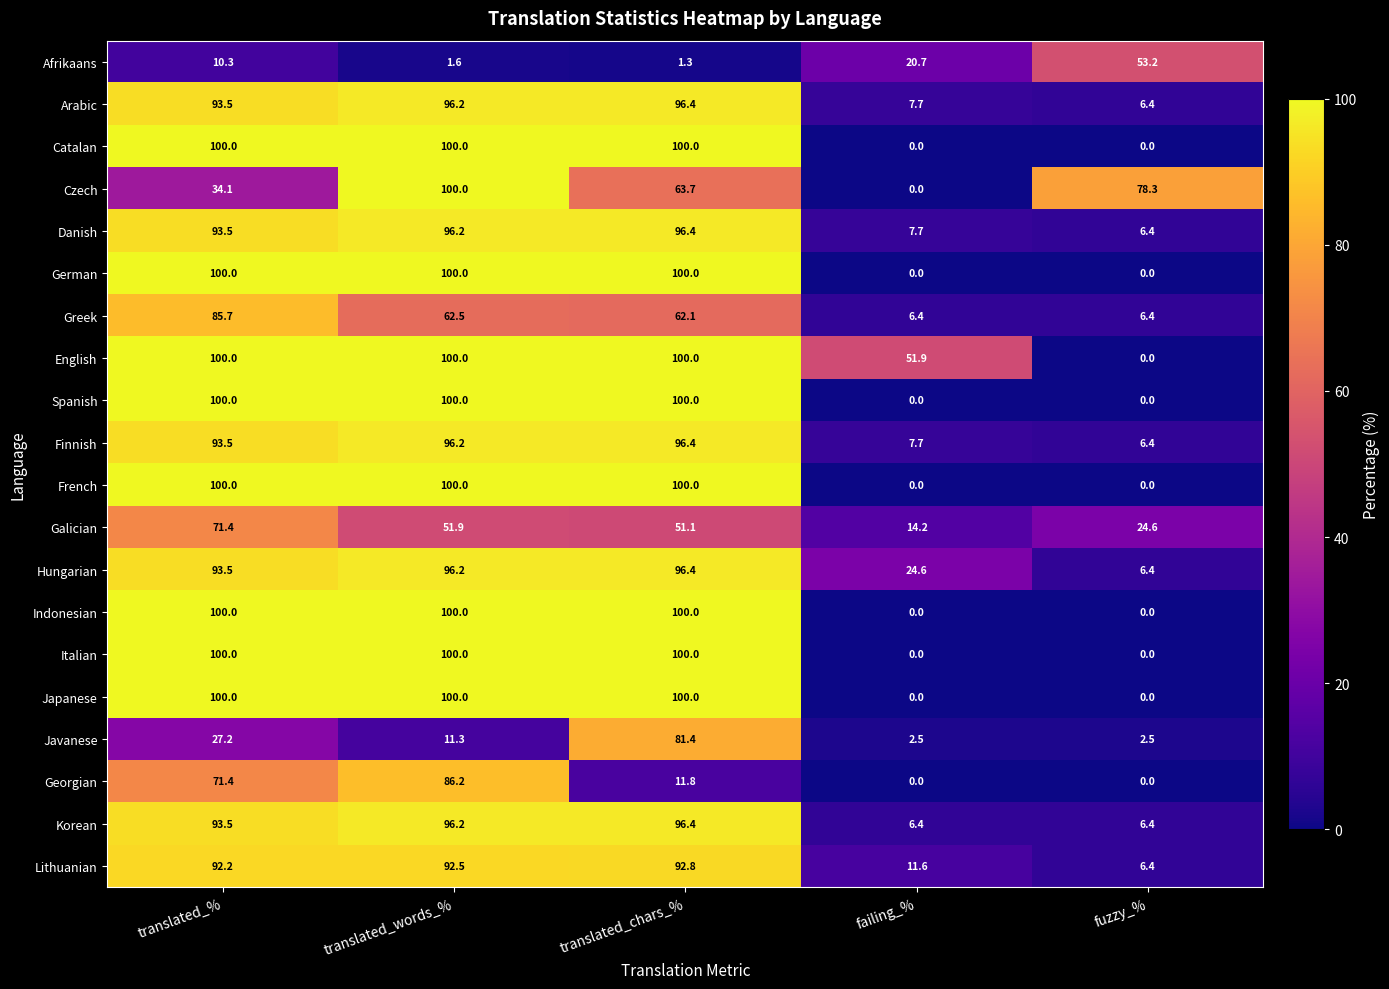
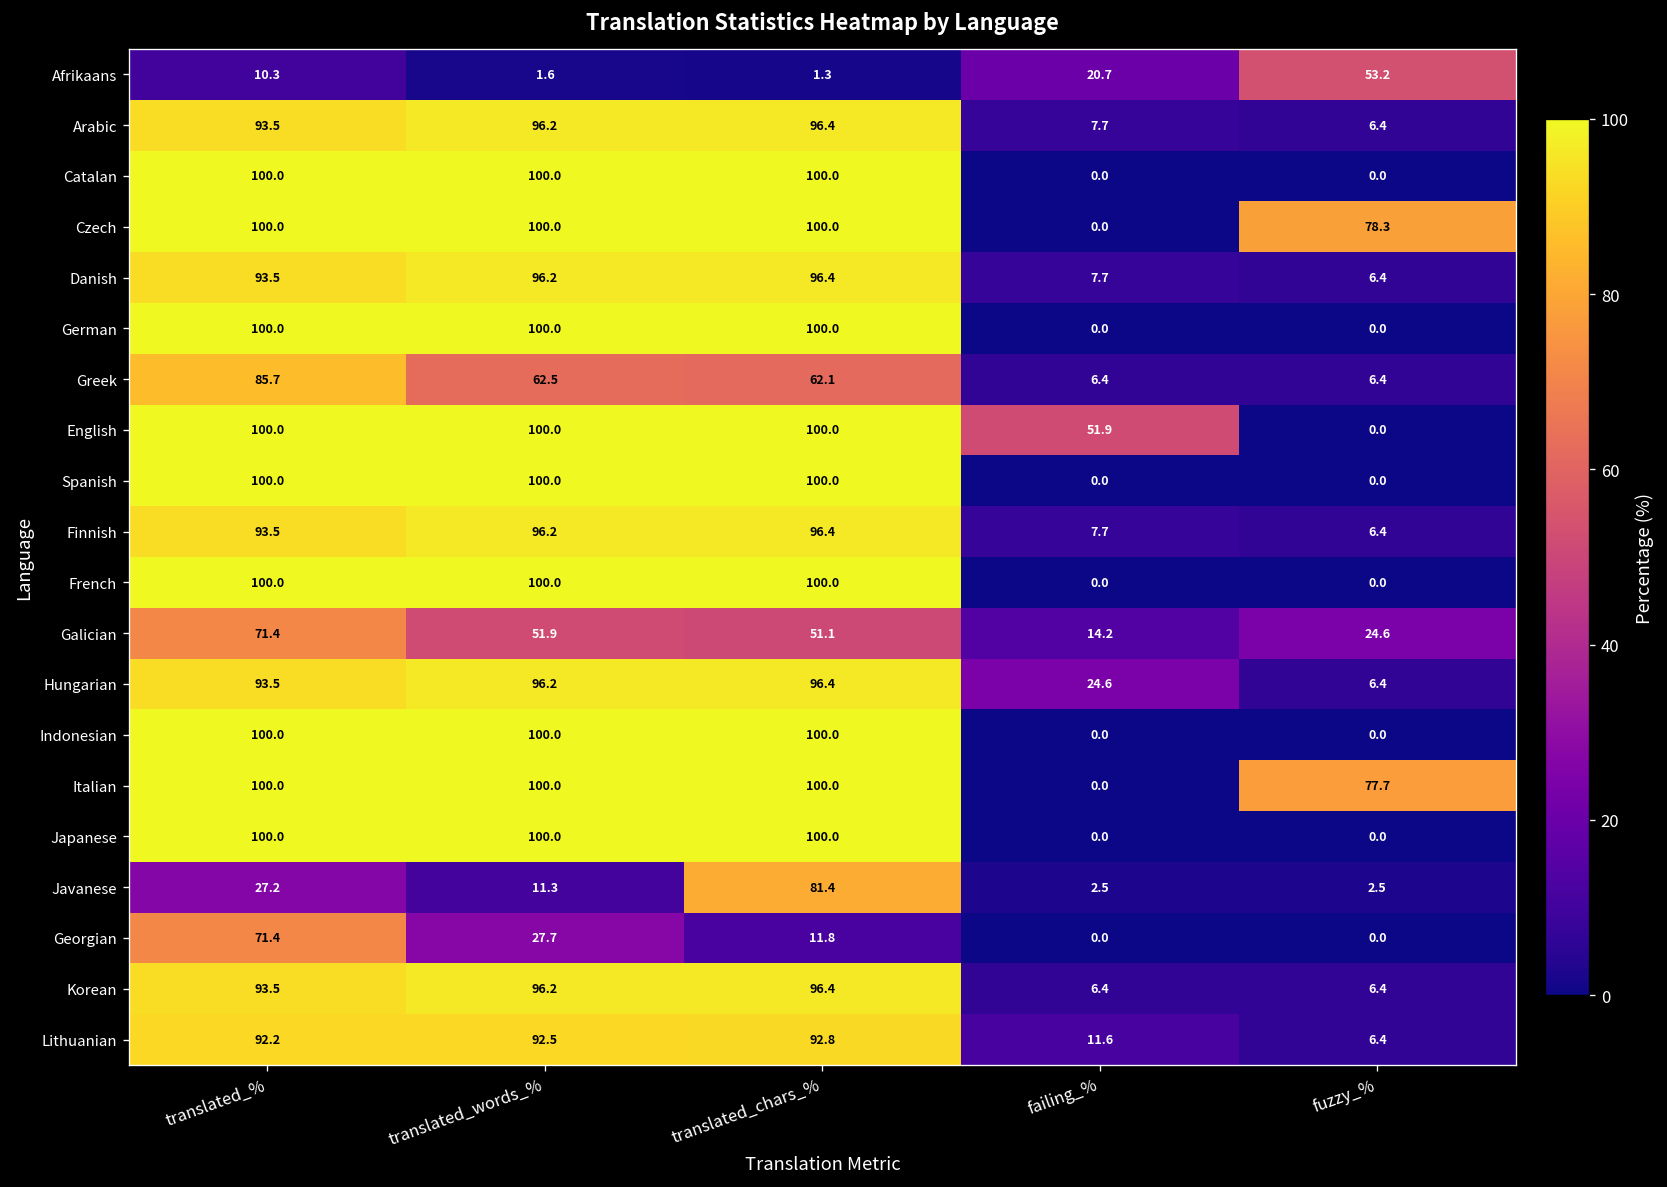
  {
    "Afrikaans": {
      "translated_%": 10.3,
      "translated_words_%": 1.6,
      "translated_chars_%": 1.3,
      "failing_%": 20.7,
      "fuzzy_%": 53.2
    },
    "Arabic": {
      "translated_%": 93.5,
      "translated_words_%": 96.2,
      "translated_chars_%": 96.4,
      "failing_%": 7.7,
      "fuzzy_%": 6.4
    },
    "Catalan": {
      "translated_%": 100.0,
      "translated_words_%": 100.0,
      "translated_chars_%": 100.0,
      "failing_%": 0.0,
      "fuzzy_%": 0.0
    },
    "Czech": {
-     "translated_%": 34.1,
+     "translated_%": 100.0,
      "translated_words_%": 100.0,
-     "translated_chars_%": 63.7,
+     "translated_chars_%": 100.0,
      "failing_%": 0.0,
      "fuzzy_%": 78.3
    },
    "Danish": {
      "translated_%": 93.5,
      "translated_words_%": 96.2,
      "translated_chars_%": 96.4,
      "failing_%": 7.7,
      "fuzzy_%": 6.4
    },
    "German": {
      "translated_%": 100.0,
      "translated_words_%": 100.0,
      "translated_chars_%": 100.0,
      "failing_%": 0.0,
      "fuzzy_%": 0.0
    },
    "Greek": {
      "translated_%": 85.7,
      "translated_words_%": 62.5,
      "translated_chars_%": 62.1,
      "failing_%": 6.4,
      "fuzzy_%": 6.4
    },
    "English": {
      "translated_%": 100.0,
      "translated_words_%": 100.0,
      "translated_chars_%": 100.0,
      "failing_%": 51.9,
      "fuzzy_%": 0.0
    },
    "Spanish": {
      "translated_%": 100.0,
      "translated_words_%": 100.0,
      "translated_chars_%": 100.0,
      "failing_%": 0.0,
      "fuzzy_%": 0.0
    },
    "Finnish": {
      "translated_%": 93.5,
      "translated_words_%": 96.2,
      "translated_chars_%": 96.4,
      "failing_%": 7.7,
      "fuzzy_%": 6.4
    },
    "French": {
      "translated_%": 100.0,
      "translated_words_%": 100.0,
      "translated_chars_%": 100.0,
      "failing_%": 0.0,
      "fuzzy_%": 0.0
    },
    "Galician": {
      "translated_%": 71.4,
      "translated_words_%": 51.9,
      "translated_chars_%": 51.1,
      "failing_%": 14.2,
      "fuzzy_%": 24.6
    },
    "Hungarian": {
      "translated_%": 93.5,
      "translated_words_%": 96.2,
      "translated_chars_%": 96.4,
      "failing_%": 24.6,
      "fuzzy_%": 6.4
    },
    "Indonesian": {
      "translated_%": 100.0,
      "translated_words_%": 100.0,
      "translated_chars_%": 100.0,
      "failing_%": 0.0,
      "fuzzy_%": 0.0
    },
    "Italian": {
      "translated_%": 100.0,
      "translated_words_%": 100.0,
      "translated_chars_%": 100.0,
      "failing_%": 0.0,
-     "fuzzy_%": 0.0
+     "fuzzy_%": 77.7
    },
    "Japanese": {
      "translated_%": 100.0,
      "translated_words_%": 100.0,
      "translated_chars_%": 100.0,
      "failing_%": 0.0,
      "fuzzy_%": 0.0
    },
    "Javanese": {
      "translated_%": 27.2,
      "translated_words_%": 11.3,
      "translated_chars_%": 81.4,
      "failing_%": 2.5,
      "fuzzy_%": 2.5
    },
    "Georgian": {
      "translated_%": 71.4,
-     "translated_words_%": 86.2,
+     "translated_words_%": 27.7,
      "translated_chars_%": 11.8,
      "failing_%": 0.0,
      "fuzzy_%": 0.0
    },
    "Korean": {
      "translated_%": 93.5,
      "translated_words_%": 96.2,
      "translated_chars_%": 96.4,
      "failing_%": 6.4,
      "fuzzy_%": 6.4
    },
    "Lithuanian": {
      "translated_%": 92.2,
      "translated_words_%": 92.5,
      "translated_chars_%": 92.8,
      "failing_%": 11.6,
      "fuzzy_%": 6.4
    }
  }
